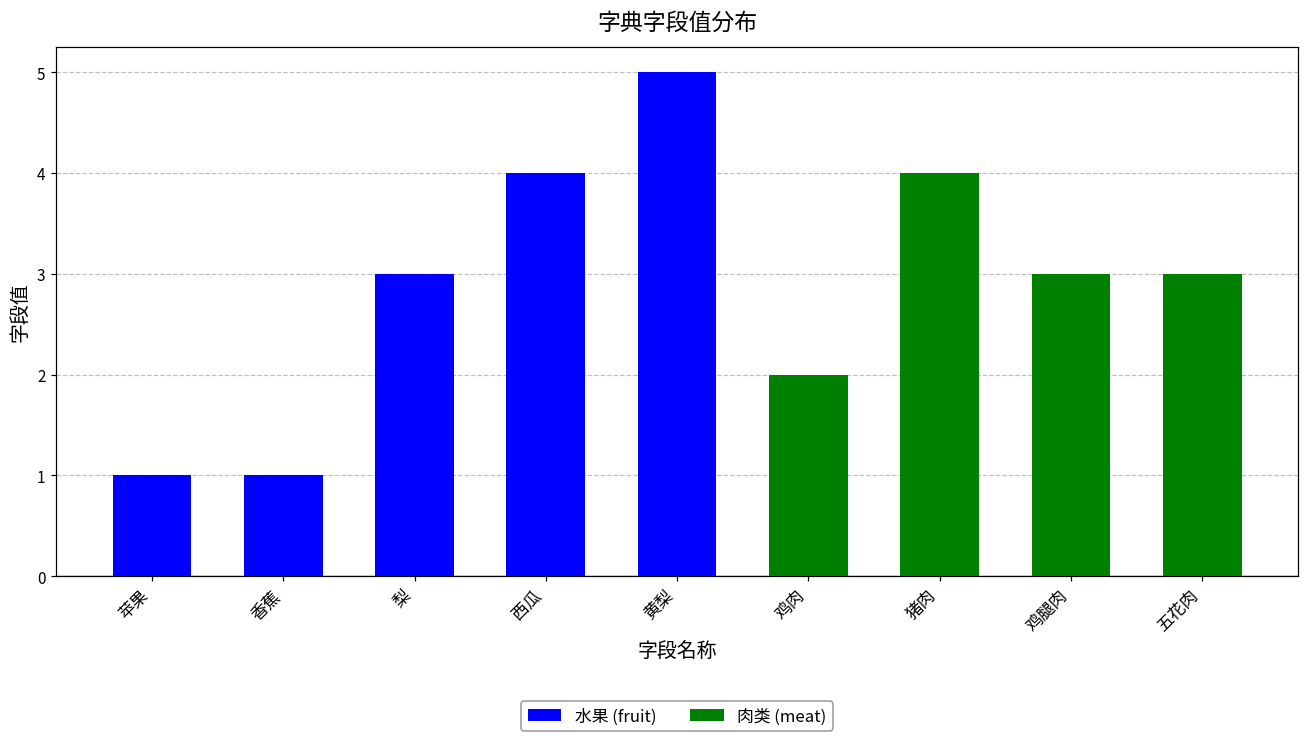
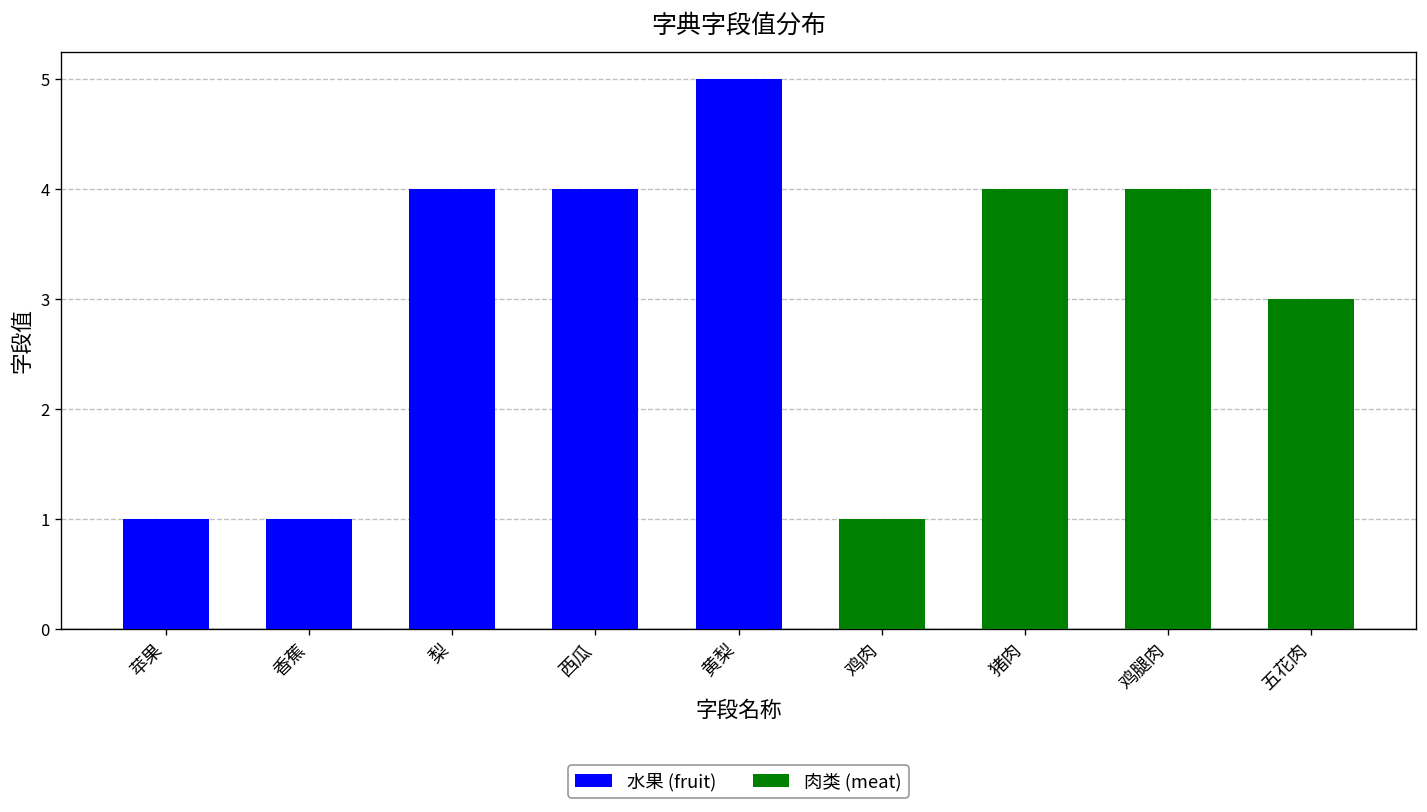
  {
    "苹果": 1,
    "香蕉": 1,
-   "梨": 3,
+   "梨": 4,
    "西瓜": 4,
    "黄梨": 5,
-   "鸡肉": 2,
+   "鸡肉": 1,
    "猪肉": 4,
-   "鸡腿肉": 3,
+   "鸡腿肉": 4,
    "五花肉": 3
  }
